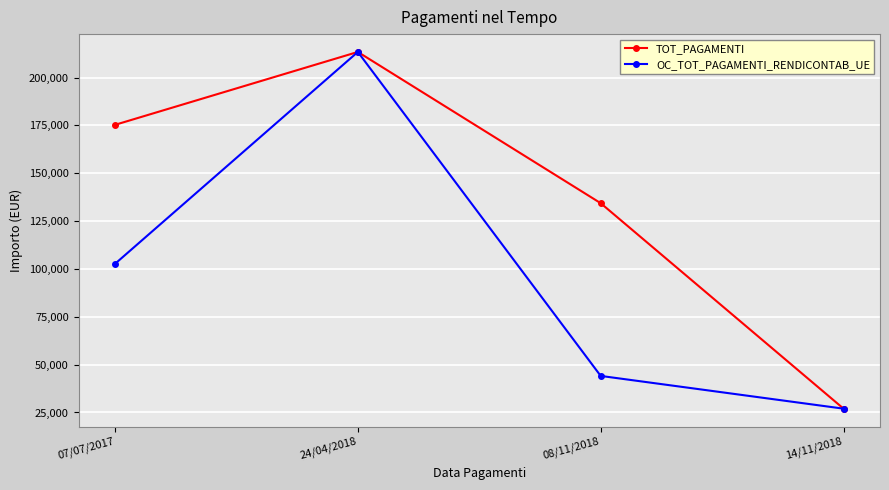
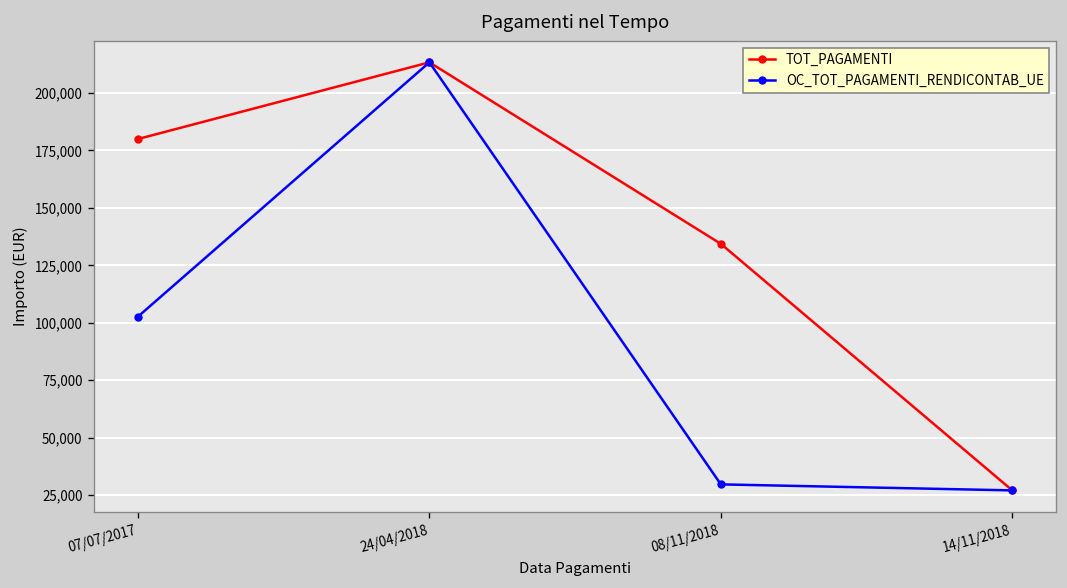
  {
    "TOT_PAGAMENTI": {
-     "07/07/2017": "175,000",
+     "07/07/2017": "180,000",
      "08/11/2018": "134,000"
    },
    "OC_TOT_PAGAMENTI_RENDICONTAB_UE": {
      "07/07/2017": "103,000",
-     "08/11/2018": "44,000"
+     "08/11/2018": "30,000"
    }
  }
